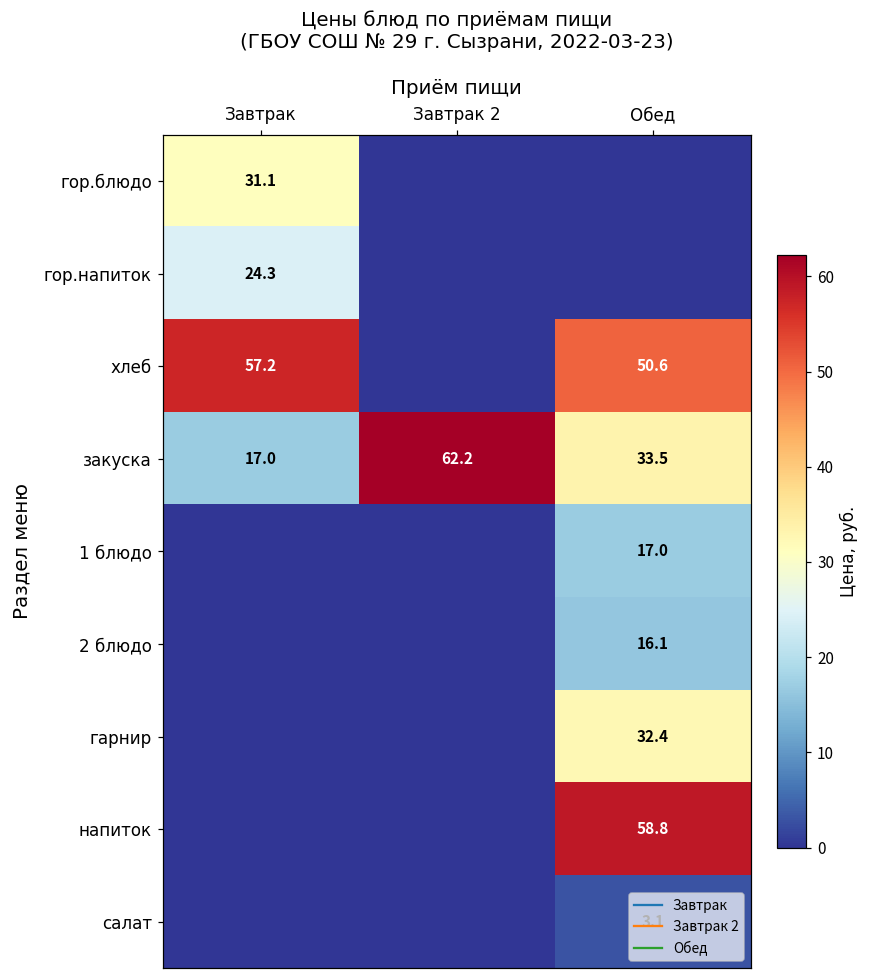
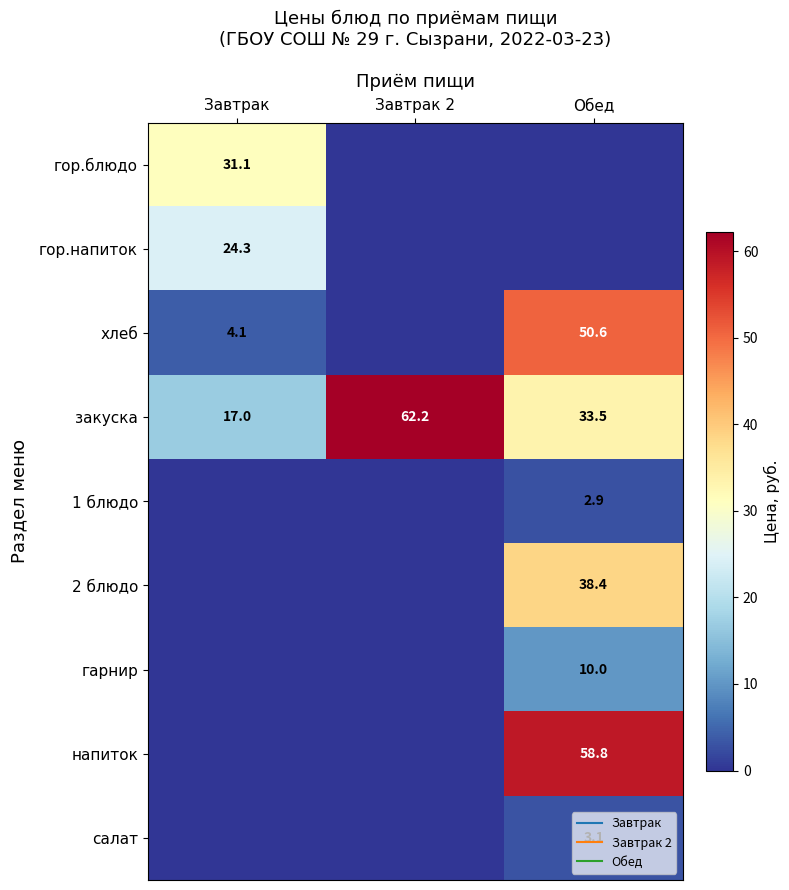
  {
    "гор.блюдо": {
      "Завтрак": 31.1
    },
    "гор.напиток": {
      "Завтрак": 24.3
    },
    "хлеб": {
-     "Завтрак": 57.2,
+     "Завтрак": 4.1,
      "Обед": 50.6
    },
    "закуска": {
      "Завтрак": 17.0,
      "Завтрак 2": 62.2,
      "Обед": 33.5
    },
    "1 блюдо": {
-     "Обед": 17.0
+     "Обед": 2.9
    },
    "2 блюдо": {
-     "Обед": 16.1
+     "Обед": 38.4
    },
    "гарнир": {
-     "Обед": 32.4
+     "Обед": 10.0
    },
    "напиток": {
      "Обед": 58.8
    }
  }
